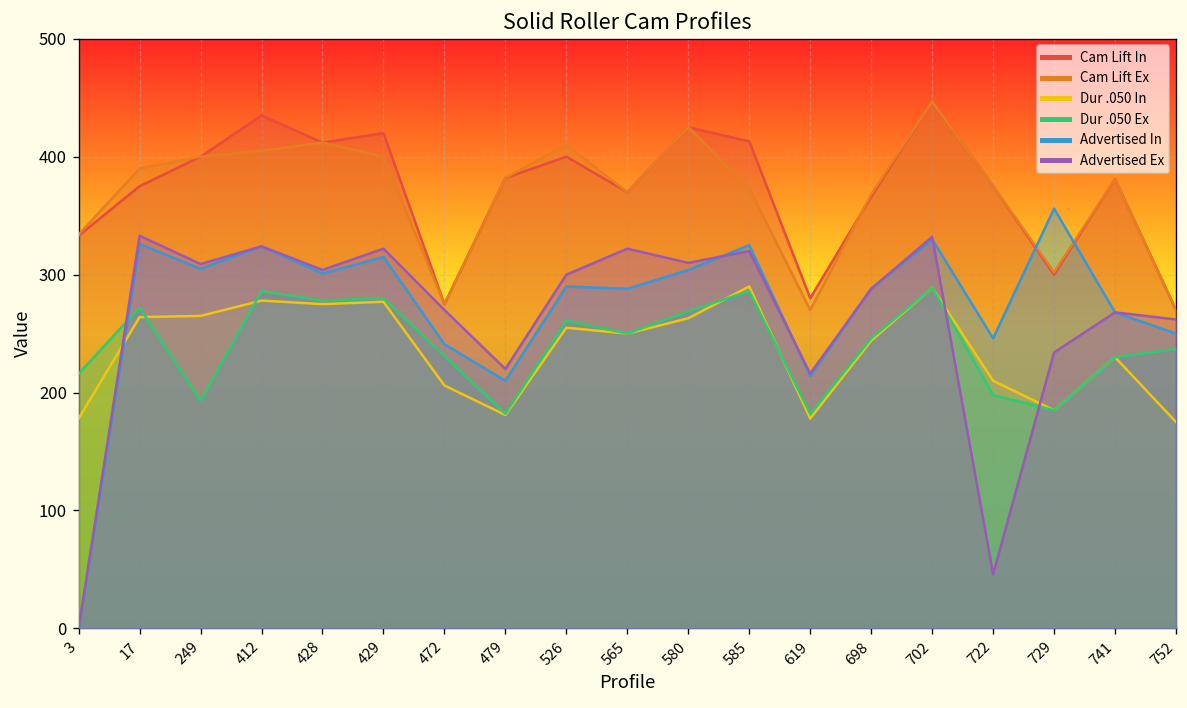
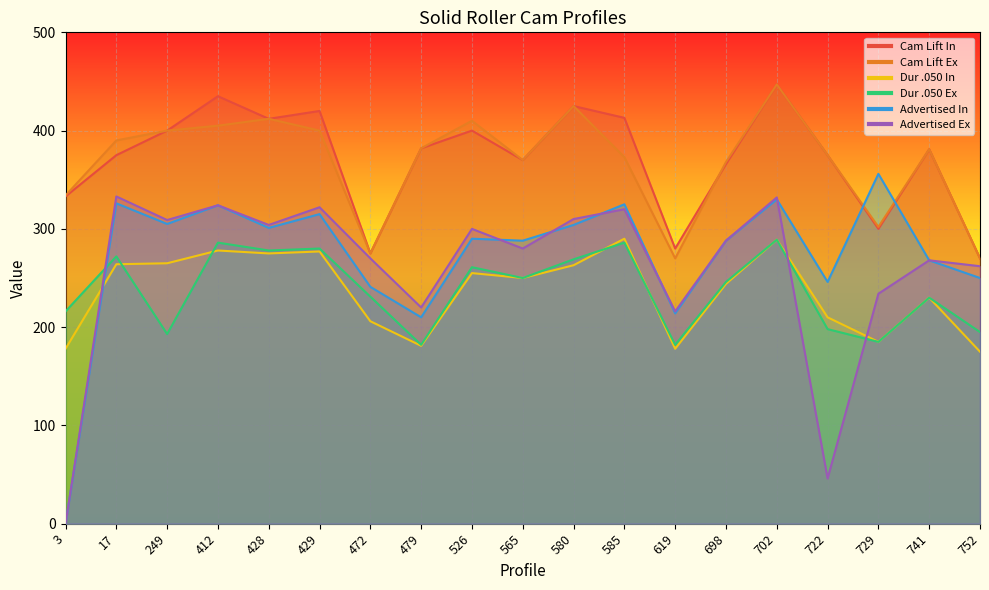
  {
    "Dur .050 Ex": {
      "3": 220,
      "17": 270,
      "249": 190,
      "412": 290,
      "428": 280,
      "429": 280,
      "472": 230,
      "526": 260,
      "580": 270,
      "585": 290,
      "619": 180,
      "722": 200,
-     "752": 240
+     "752": 200
    },
    "Advertised In": {
      "17": 330,
      "249": 310,
      "428": 300,
      "429": 320,
      "472": 240,
      "479": 210,
      "526": 290,
      "565": 290,
      "580": 300,
      "585": 330,
      "722": 250,
      "729": 360,
      "752": 250
    },
    "Advertised Ex": {
      "17": 330,
      "249": 310,
      "428": 300,
      "429": 320,
      "472": 270,
      "479": 220,
      "526": 300,
-     "565": 320,
+     "565": 280,
      "580": 310,
      "585": 320,
      "722": 50,
      "729": 230,
      "752": 260
    }
  }
